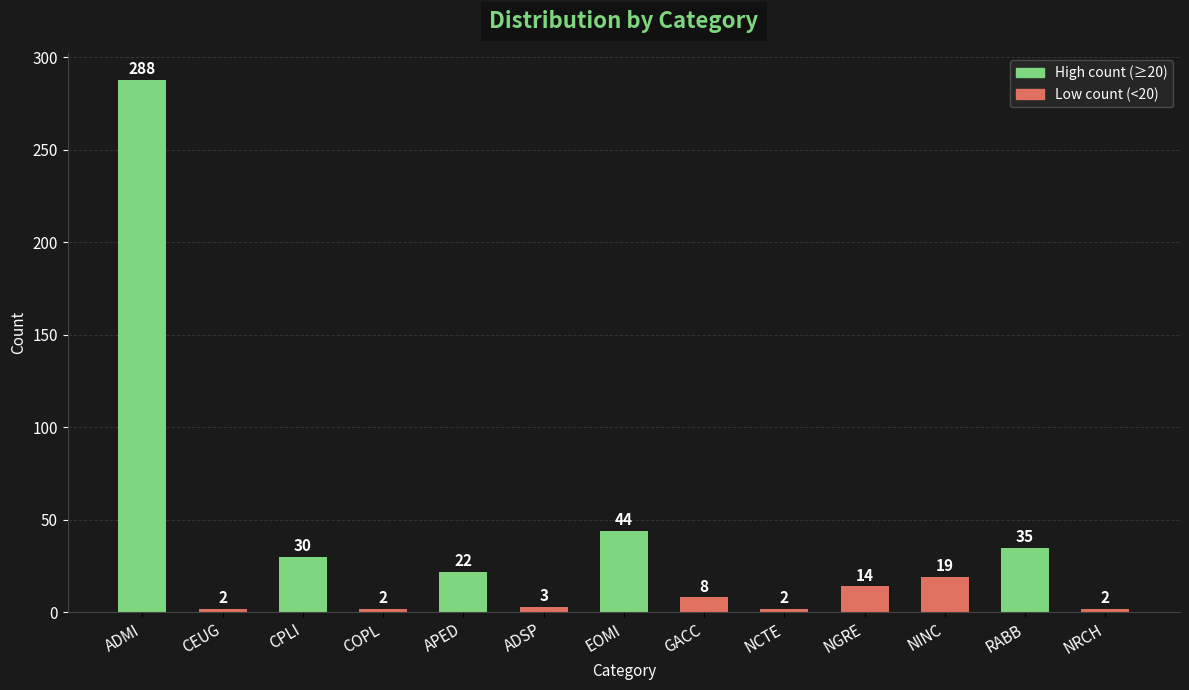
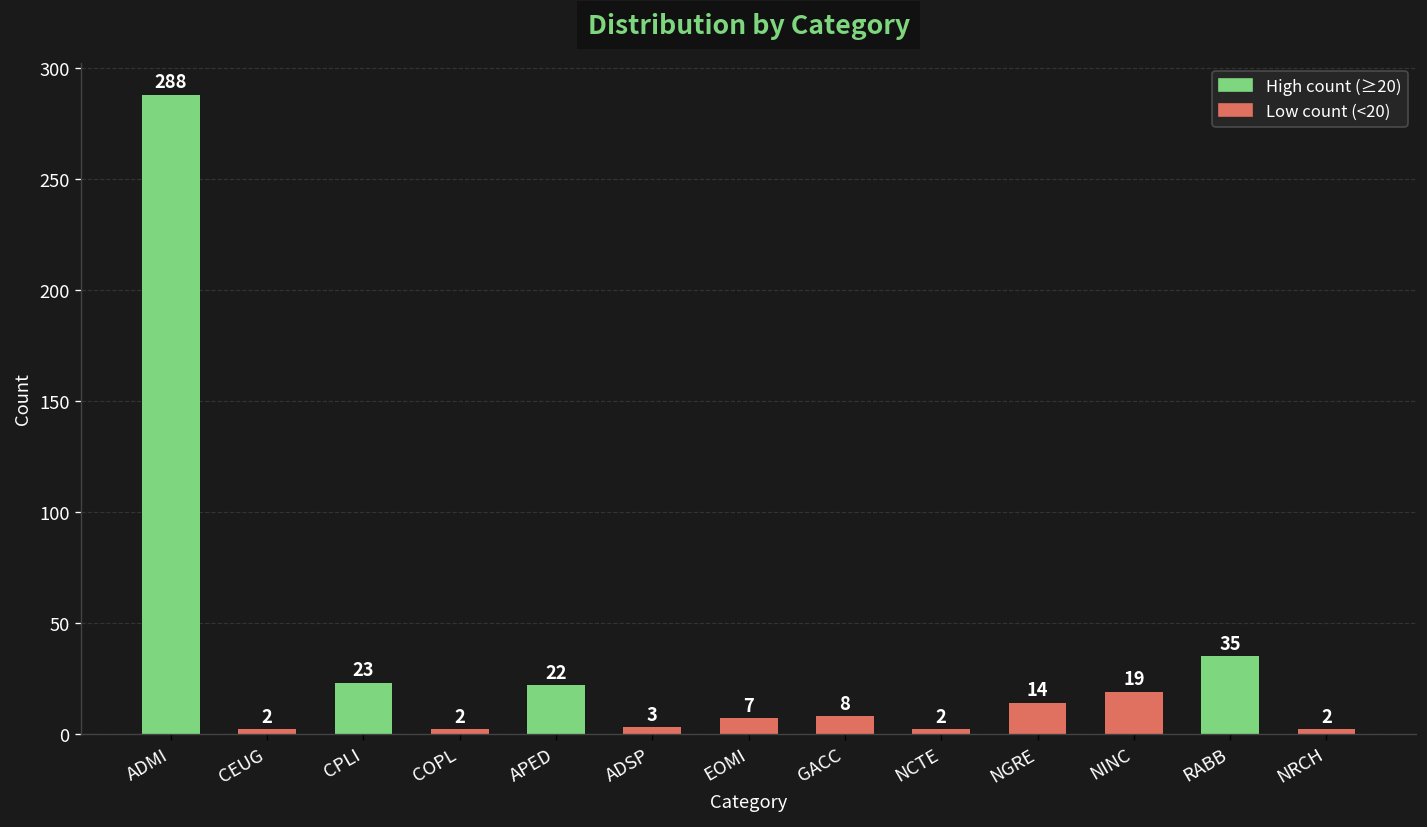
  {
    "ADMI": 288,
    "CEUG": 2,
-   "CPLI": 30,
+   "CPLI": 23,
    "COPL": 2,
    "APED": 22,
    "ADSP": 3,
-   "EOMI": 44,
+   "EOMI": 7,
    "GACC": 8,
    "NCTE": 2,
    "NGRE": 14,
    "NINC": 19,
    "RABB": 35,
    "NRCH": 2
  }
